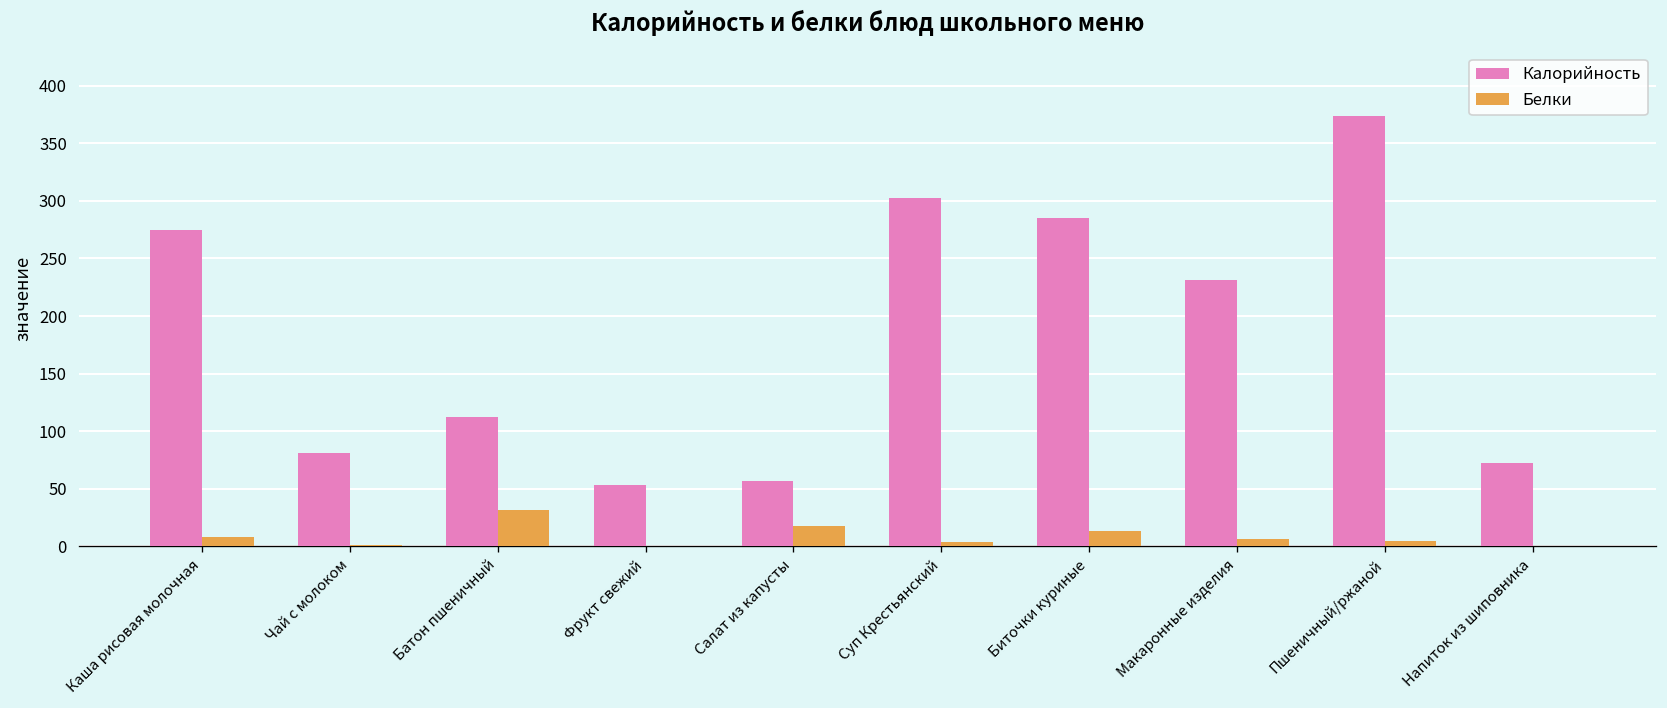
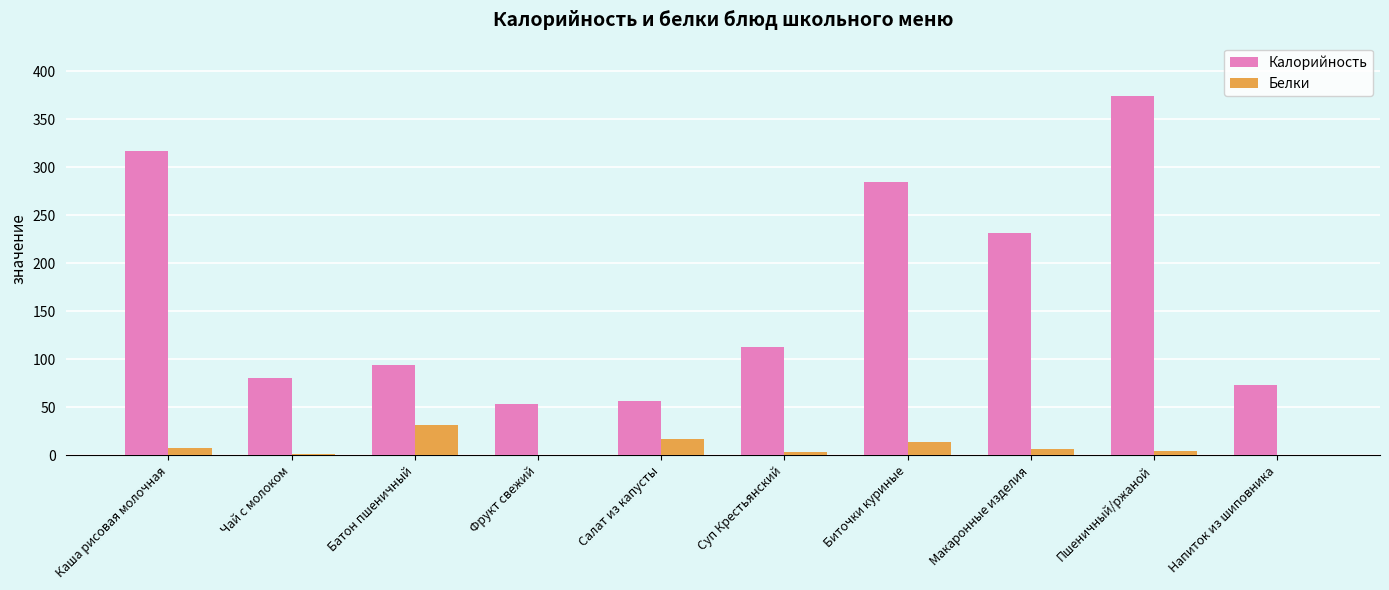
  {
    "Калорийность": {
-     "Каша рисовая молочная": 280,
+     "Каша рисовая молочная": 320,
      "Чай с молоком": 80,
-     "Батон пшеничный": 110,
+     "Батон пшеничный": 90,
      "Фрукт свежий": 50,
      "Салат из капусты": 60,
-     "Суп Крестьянский": 300,
+     "Суп Крестьянский": 110,
      "Биточки куриные": 290,
      "Макаронные изделия": 230,
      "Пшеничный/ржаной": 370,
      "Напиток из шиповника": 70
    },
    "Белки": {
      "Каша рисовая молочная": 10,
      "Батон пшеничный": 30,
      "Салат из капусты": 20,
      "Суп Крестьянский": 0,
      "Биточки куриные": 10,
      "Макаронные изделия": 10,
      "Пшеничный/ржаной": 0,
      "Напиток из шиповника": 0
    }
  }
